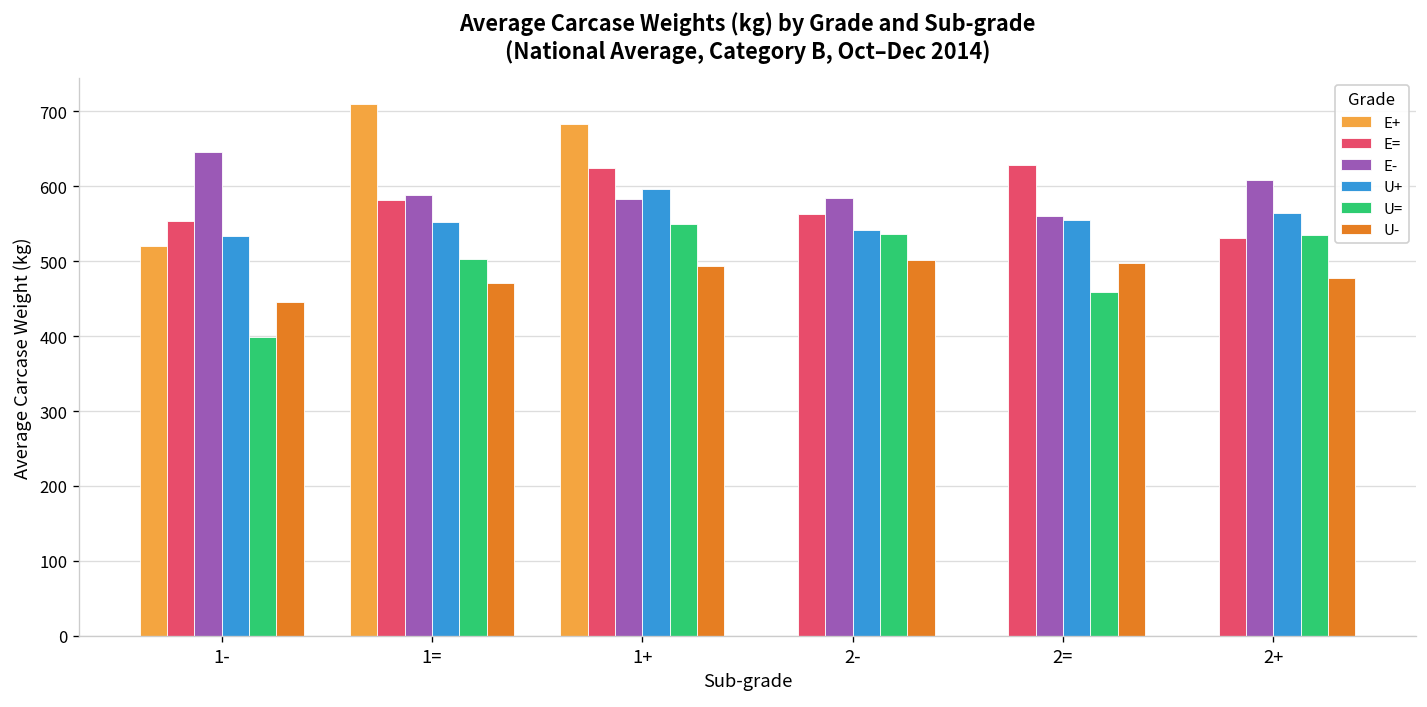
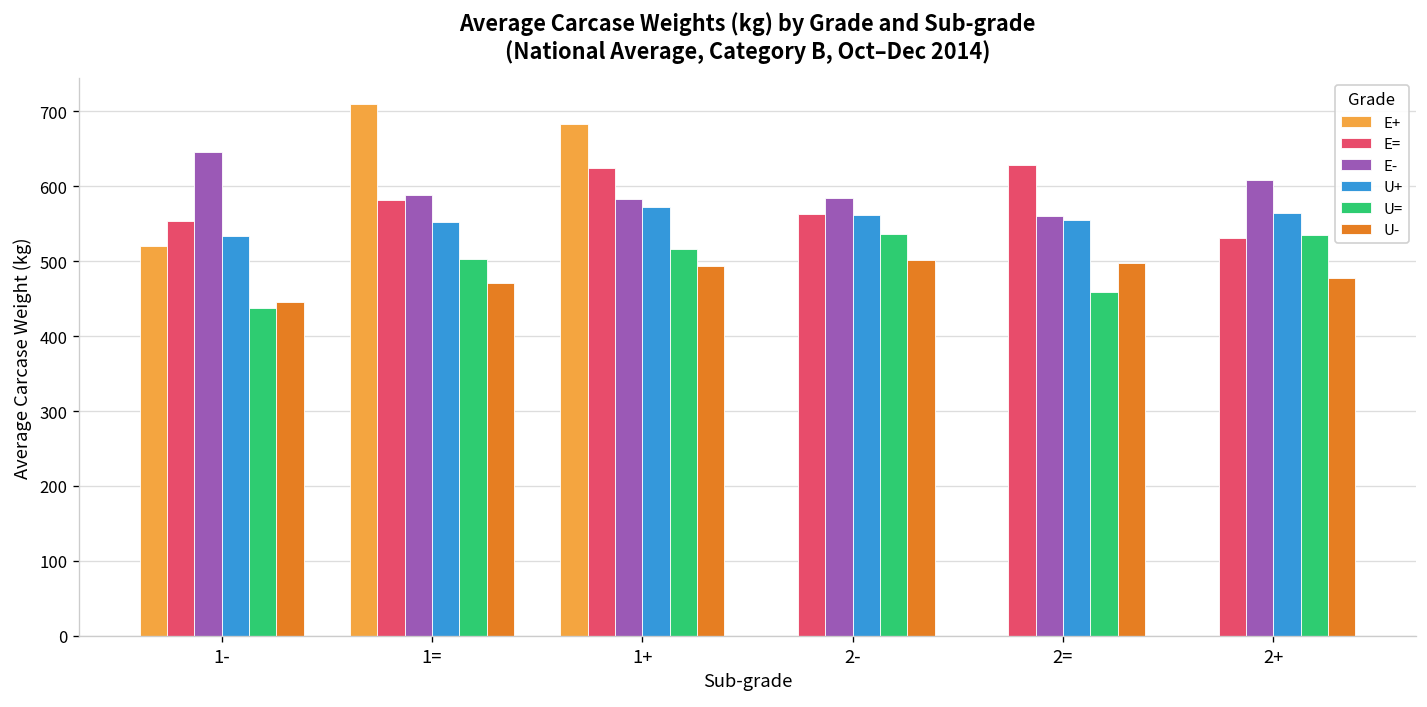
  {
    "E=": {
      "1-": 550,
      "1=": 580,
      "1+": 620,
      "2-": 560,
      "2=": 630,
      "2+": 530
    },
    "E-": {
      "1-": 650,
      "1=": 590,
      "1+": 580,
      "2-": 580,
      "2=": 560,
      "2+": 610
    },
    "U+": {
      "1-": 530,
      "1=": 550,
-     "1+": 600,
-     "2-": 540,
+     "1+": 570,
+     "2-": 560,
      "2=": 550,
      "2+": 560
    },
    "U=": {
-     "1-": 400,
+     "1-": 440,
      "1=": 500,
-     "1+": 550,
+     "1+": 520,
      "2-": 540,
      "2=": 460,
      "2+": 540
    }
  }
